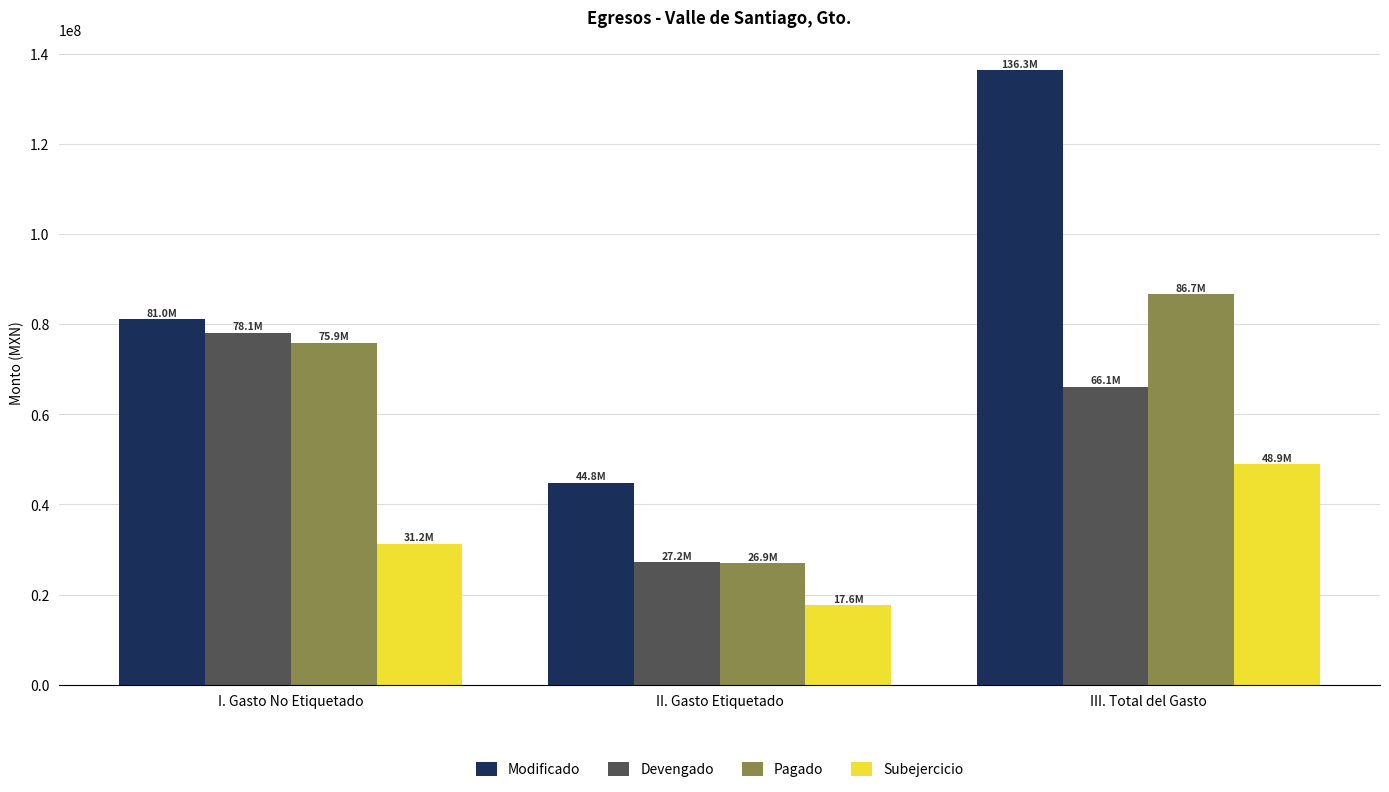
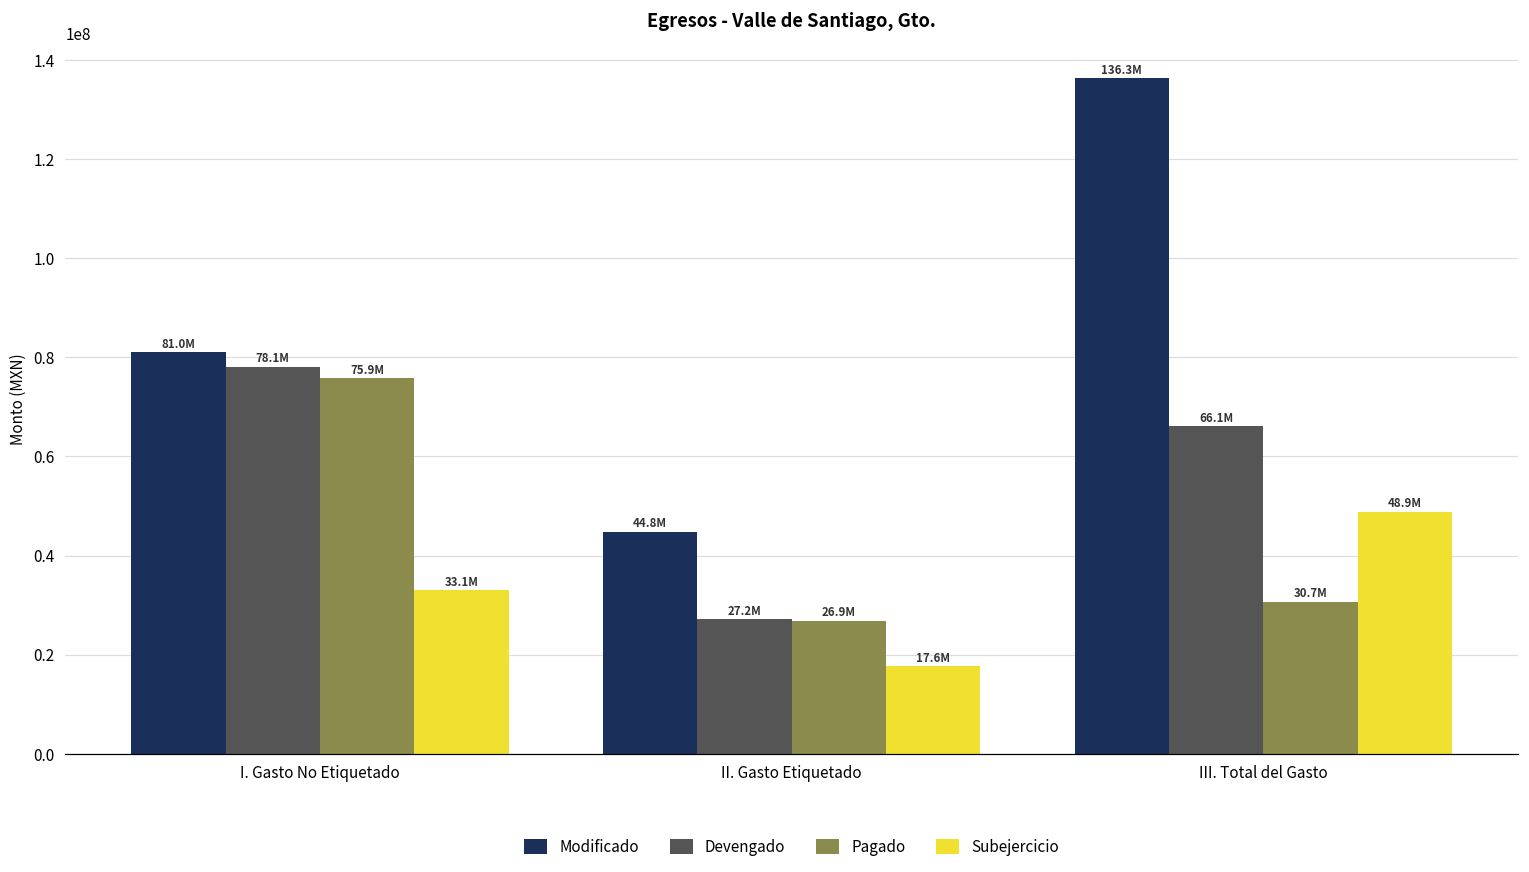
  {
    "Modificado": {
      "I. Gasto No Etiquetado": "81.0M",
      "II. Gasto Etiquetado": "44.8M",
      "III. Total del Gasto": "136.3M"
    },
    "Devengado": {
      "I. Gasto No Etiquetado": "78.1M",
      "II. Gasto Etiquetado": "27.2M",
      "III. Total del Gasto": "66.1M"
    },
    "Pagado": {
      "I. Gasto No Etiquetado": "75.9M",
      "II. Gasto Etiquetado": "26.9M",
-     "III. Total del Gasto": "86.7M"
+     "III. Total del Gasto": "30.7M"
    },
    "Subejercicio": {
-     "I. Gasto No Etiquetado": "31.2M",
+     "I. Gasto No Etiquetado": "33.1M",
      "II. Gasto Etiquetado": "17.6M",
      "III. Total del Gasto": "48.9M"
    }
  }
